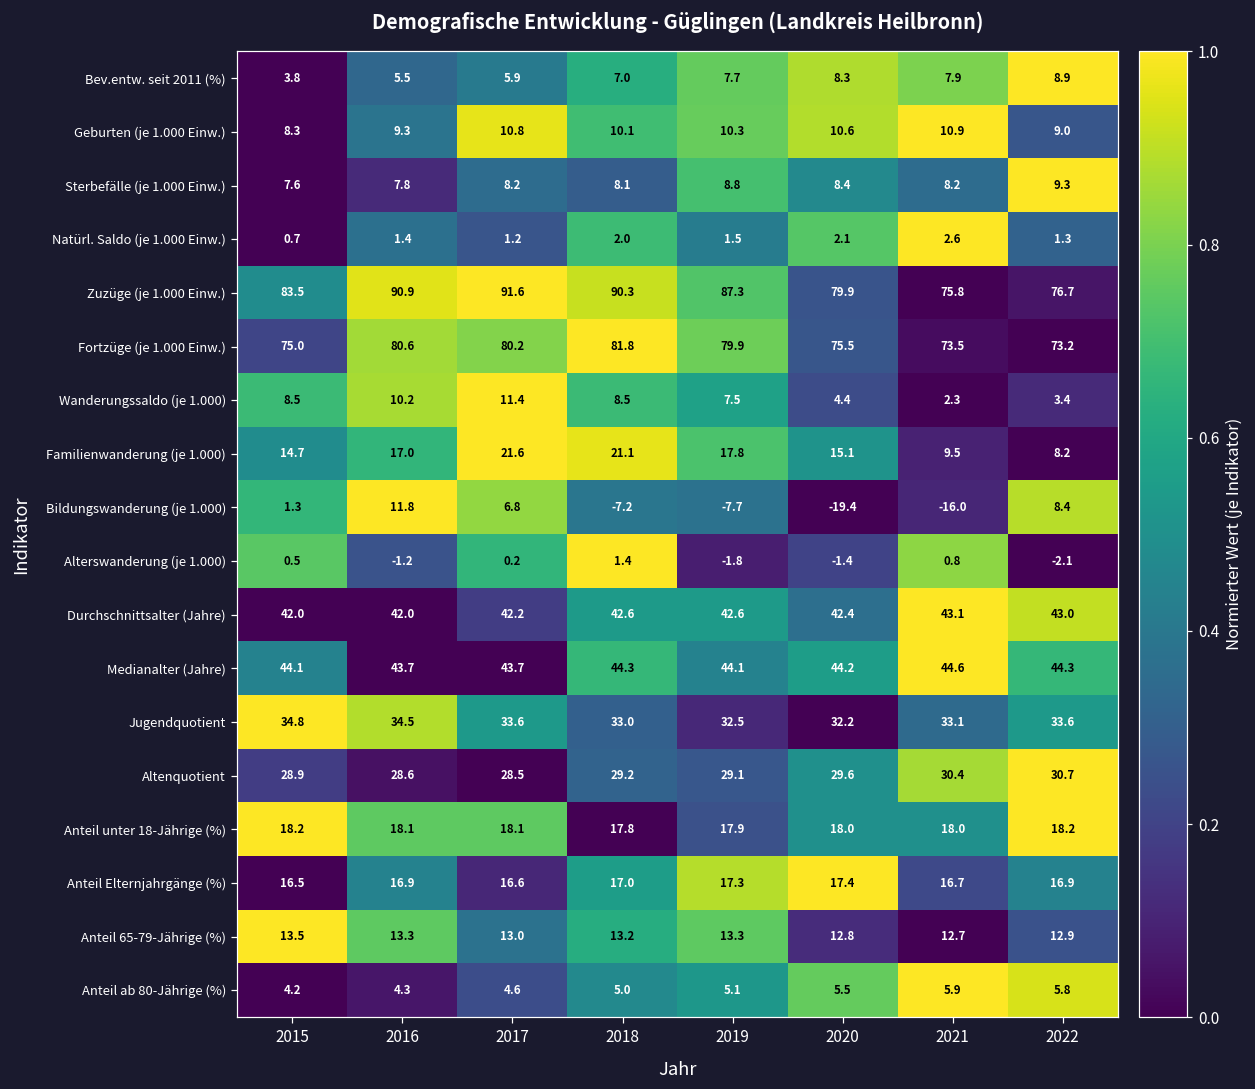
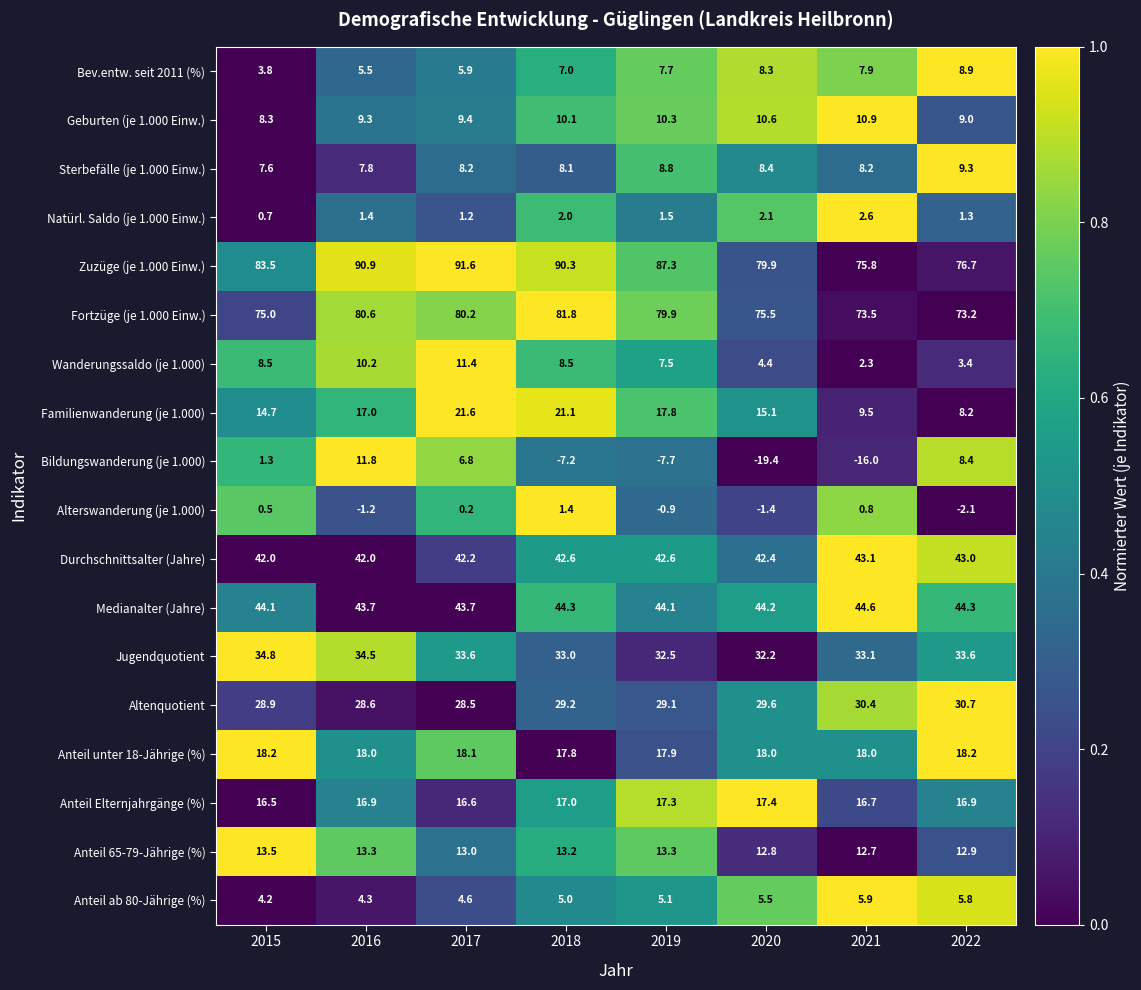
  {
    "Bev.entw. seit 2011 (%)": {
      "2015": 3.8,
      "2016": 5.5,
      "2017": 5.9,
      "2018": 7.0,
      "2019": 7.7,
      "2020": 8.3,
      "2021": 7.9,
      "2022": 8.9
    },
    "Geburten (je 1.000 Einw.)": {
      "2015": 8.3,
      "2016": 9.3,
-     "2017": 10.8,
+     "2017": 9.4,
      "2018": 10.1,
      "2019": 10.3,
      "2020": 10.6,
      "2021": 10.9,
      "2022": 9.0
    },
    "Sterbefälle (je 1.000 Einw.)": {
      "2015": 7.6,
      "2016": 7.8,
      "2017": 8.2,
      "2018": 8.1,
      "2019": 8.8,
      "2020": 8.4,
      "2021": 8.2,
      "2022": 9.3
    },
    "Natürl. Saldo (je 1.000 Einw.)": {
      "2015": 0.7,
      "2016": 1.4,
      "2017": 1.2,
      "2018": 2.0,
      "2019": 1.5,
      "2020": 2.1,
      "2021": 2.6,
      "2022": 1.3
    },
    "Zuzüge (je 1.000 Einw.)": {
      "2015": 83.5,
      "2016": 90.9,
      "2017": 91.6,
      "2018": 90.3,
      "2019": 87.3,
      "2020": 79.9,
      "2021": 75.8,
      "2022": 76.7
    },
    "Fortzüge (je 1.000 Einw.)": {
      "2015": 75.0,
      "2016": 80.6,
      "2017": 80.2,
      "2018": 81.8,
      "2019": 79.9,
      "2020": 75.5,
      "2021": 73.5,
      "2022": 73.2
    },
    "Wanderungssaldo (je 1.000)": {
      "2015": 8.5,
      "2016": 10.2,
      "2017": 11.4,
      "2018": 8.5,
      "2019": 7.5,
      "2020": 4.4,
      "2021": 2.3,
      "2022": 3.4
    },
    "Familienwanderung (je 1.000)": {
      "2015": 14.7,
      "2016": 17.0,
      "2017": 21.6,
      "2018": 21.1,
      "2019": 17.8,
      "2020": 15.1,
      "2021": 9.5,
      "2022": 8.2
    },
    "Bildungswanderung (je 1.000)": {
      "2015": 1.3,
      "2016": 11.8,
      "2017": 6.8,
      "2018": -7.2,
      "2019": -7.7,
      "2020": -19.4,
      "2021": -16.0,
      "2022": 8.4
    },
    "Alterswanderung (je 1.000)": {
      "2015": 0.5,
      "2016": -1.2,
      "2017": 0.2,
      "2018": 1.4,
-     "2019": -1.8,
+     "2019": -0.9,
      "2020": -1.4,
      "2021": 0.8,
      "2022": -2.1
    },
    "Durchschnittsalter (Jahre)": {
      "2015": 42.0,
      "2016": 42.0,
      "2017": 42.2,
      "2018": 42.6,
      "2019": 42.6,
      "2020": 42.4,
      "2021": 43.1,
      "2022": 43.0
    },
    "Medianalter (Jahre)": {
      "2015": 44.1,
      "2016": 43.7,
      "2017": 43.7,
      "2018": 44.3,
      "2019": 44.1,
      "2020": 44.2,
      "2021": 44.6,
      "2022": 44.3
    },
    "Jugendquotient": {
      "2015": 34.8,
      "2016": 34.5,
      "2017": 33.6,
      "2018": 33.0,
      "2019": 32.5,
      "2020": 32.2,
      "2021": 33.1,
      "2022": 33.6
    },
    "Altenquotient": {
      "2015": 28.9,
      "2016": 28.6,
      "2017": 28.5,
      "2018": 29.2,
      "2019": 29.1,
      "2020": 29.6,
      "2021": 30.4,
      "2022": 30.7
    },
    "Anteil unter 18-Jährige (%)": {
      "2015": 18.2,
-     "2016": 18.1,
+     "2016": 18.0,
      "2017": 18.1,
      "2018": 17.8,
      "2019": 17.9,
      "2020": 18.0,
      "2021": 18.0,
      "2022": 18.2
    },
    "Anteil Elternjahrgänge (%)": {
      "2015": 16.5,
      "2016": 16.9,
      "2017": 16.6,
      "2018": 17.0,
      "2019": 17.3,
      "2020": 17.4,
      "2021": 16.7,
      "2022": 16.9
    },
    "Anteil 65-79-Jährige (%)": {
      "2015": 13.5,
      "2016": 13.3,
      "2017": 13.0,
      "2018": 13.2,
      "2019": 13.3,
      "2020": 12.8,
      "2021": 12.7,
      "2022": 12.9
    },
    "Anteil ab 80-Jährige (%)": {
      "2015": 4.2,
      "2016": 4.3,
      "2017": 4.6,
      "2018": 5.0,
      "2019": 5.1,
      "2020": 5.5,
      "2021": 5.9,
      "2022": 5.8
    }
  }
